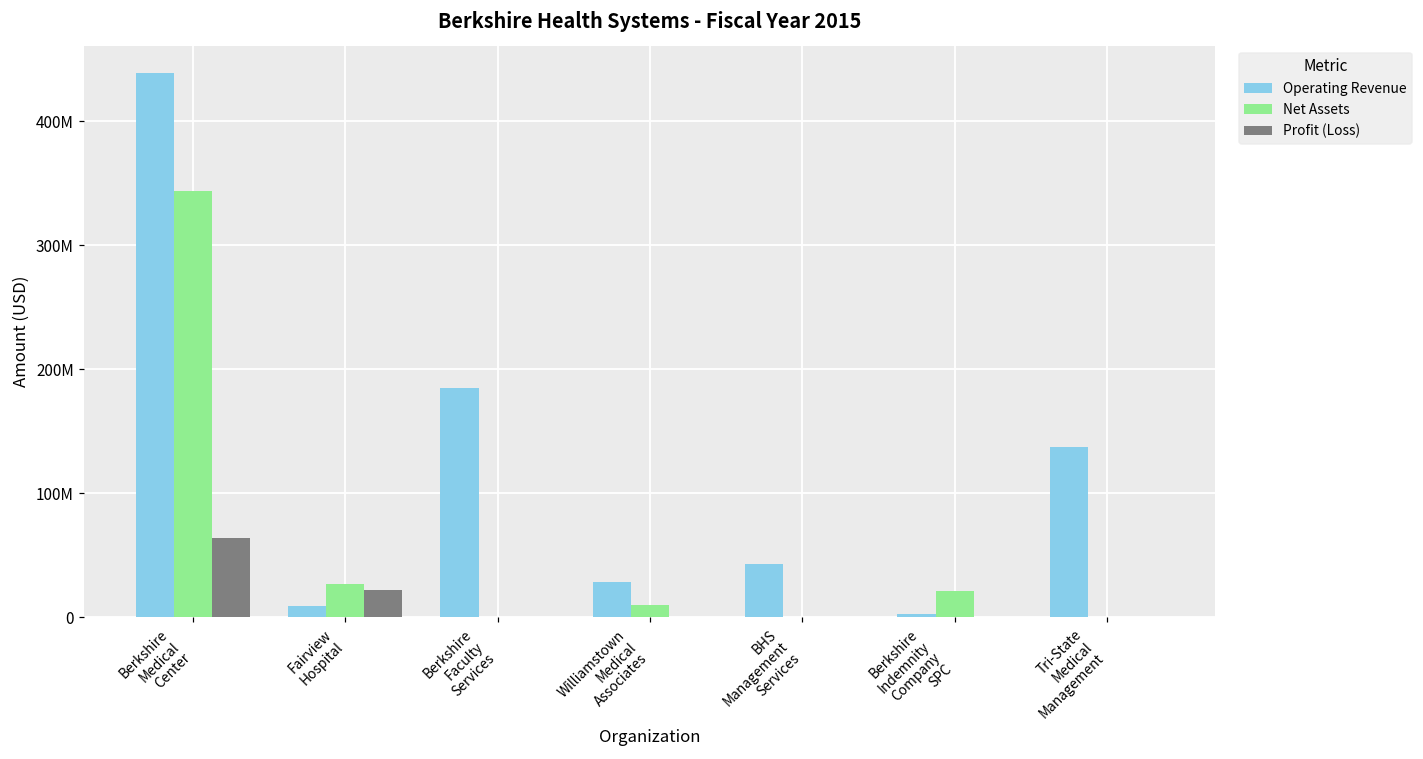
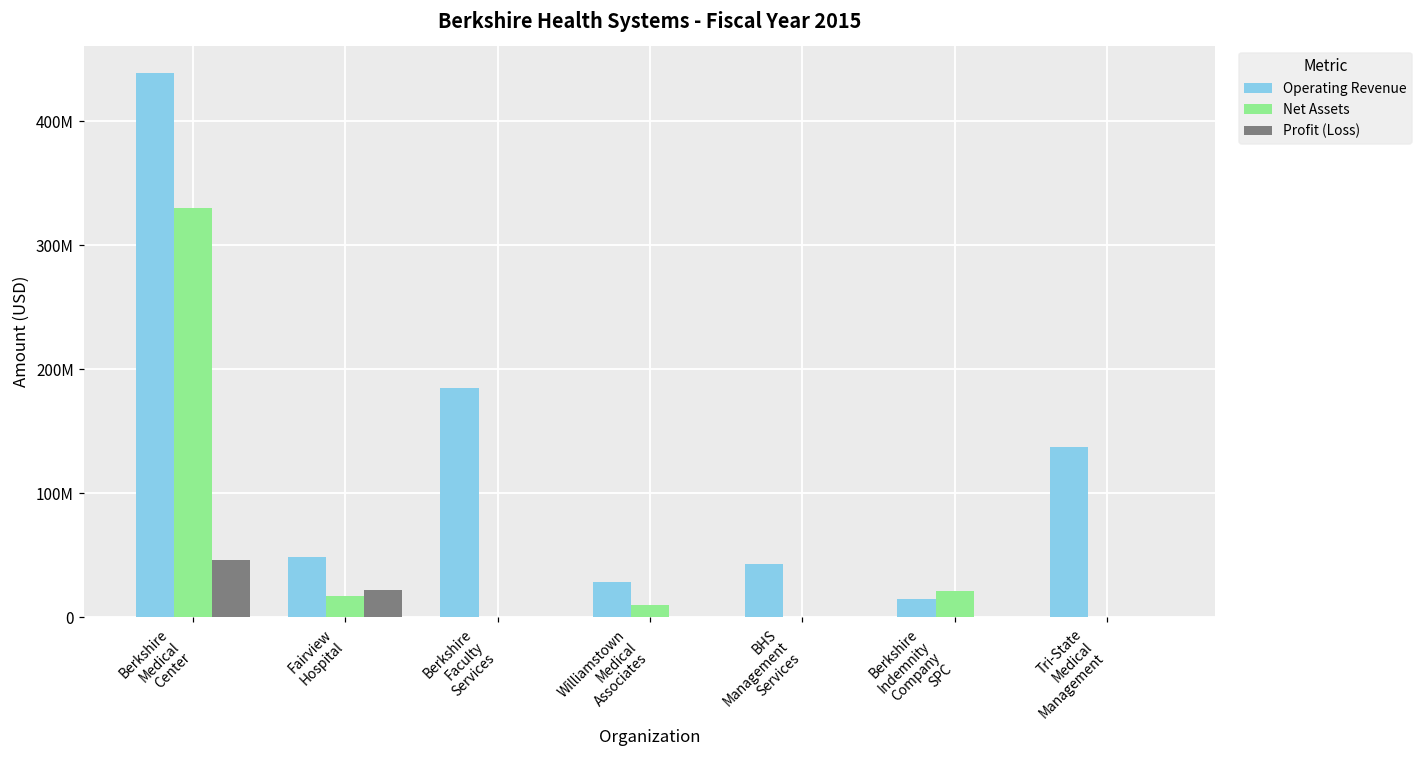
  {
    "Operating Revenue": {
      "Berkshire Medical Center": 439000000,
-     "Fairview Hospital": 9000000,
+     "Fairview Hospital": 49000000,
      "Berkshire Faculty Services": 185000000,
      "Williamstown Medical Associates": 29000000,
      "BHS Management Services": 43000000,
-     "Berkshire Indemnity Company SPC": 3000000,
+     "Berkshire Indemnity Company SPC": 15000000,
      "Tri-State Medical Management": 138000000
    },
    "Net Assets": {
-     "Berkshire Medical Center": 344000000,
-     "Fairview Hospital": 27000000,
+     "Berkshire Medical Center": 330000000,
+     "Fairview Hospital": 17000000,
      "Berkshire Faculty Services": 0,
      "Williamstown Medical Associates": 10000000,
      "BHS Management Services": 0,
      "Berkshire Indemnity Company SPC": 21000000,
      "Tri-State Medical Management": 0
    },
    "Profit (Loss)": {
-     "Berkshire Medical Center": 64000000,
+     "Berkshire Medical Center": 46000000,
      "Fairview Hospital": 22000000,
      "Berkshire Faculty Services": 0,
      "Williamstown Medical Associates": 0,
      "BHS Management Services": 0,
      "Berkshire Indemnity Company SPC": 0,
      "Tri-State Medical Management": 0
    }
  }
